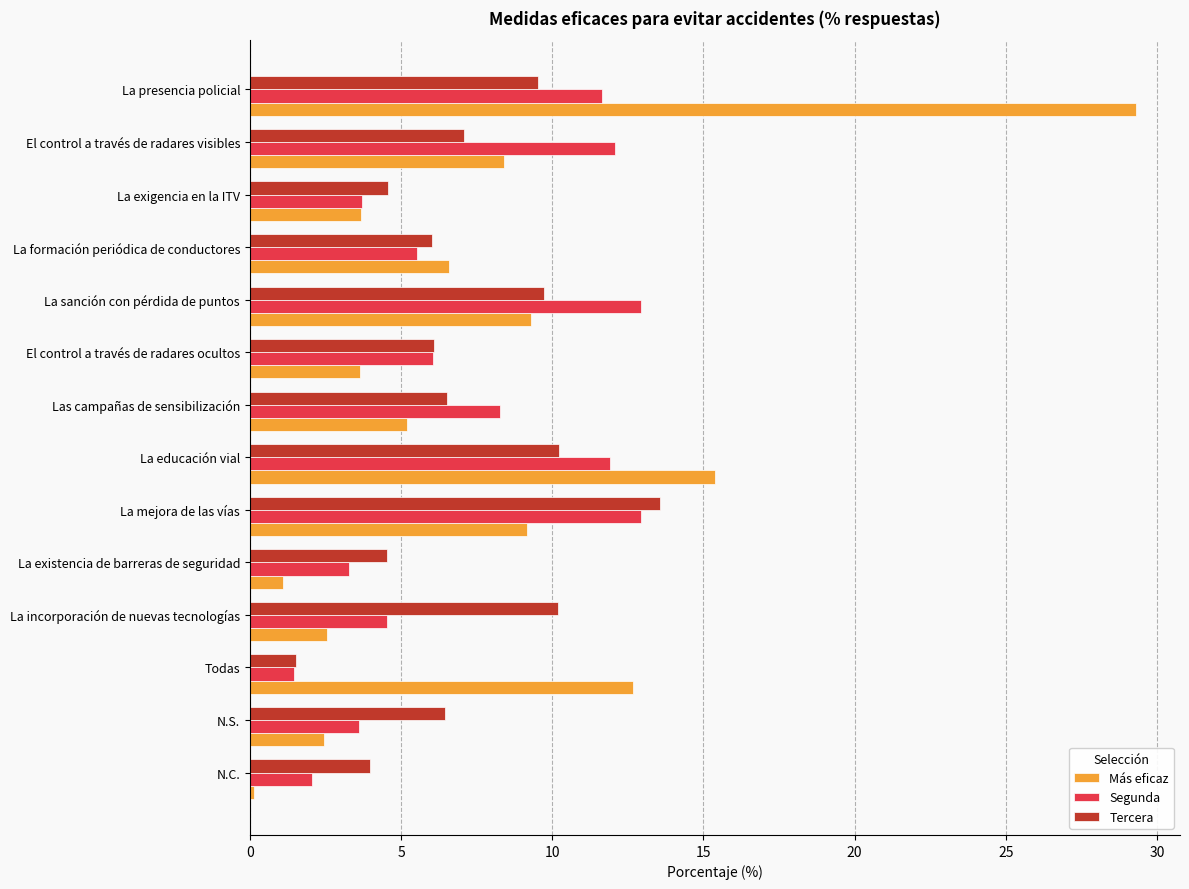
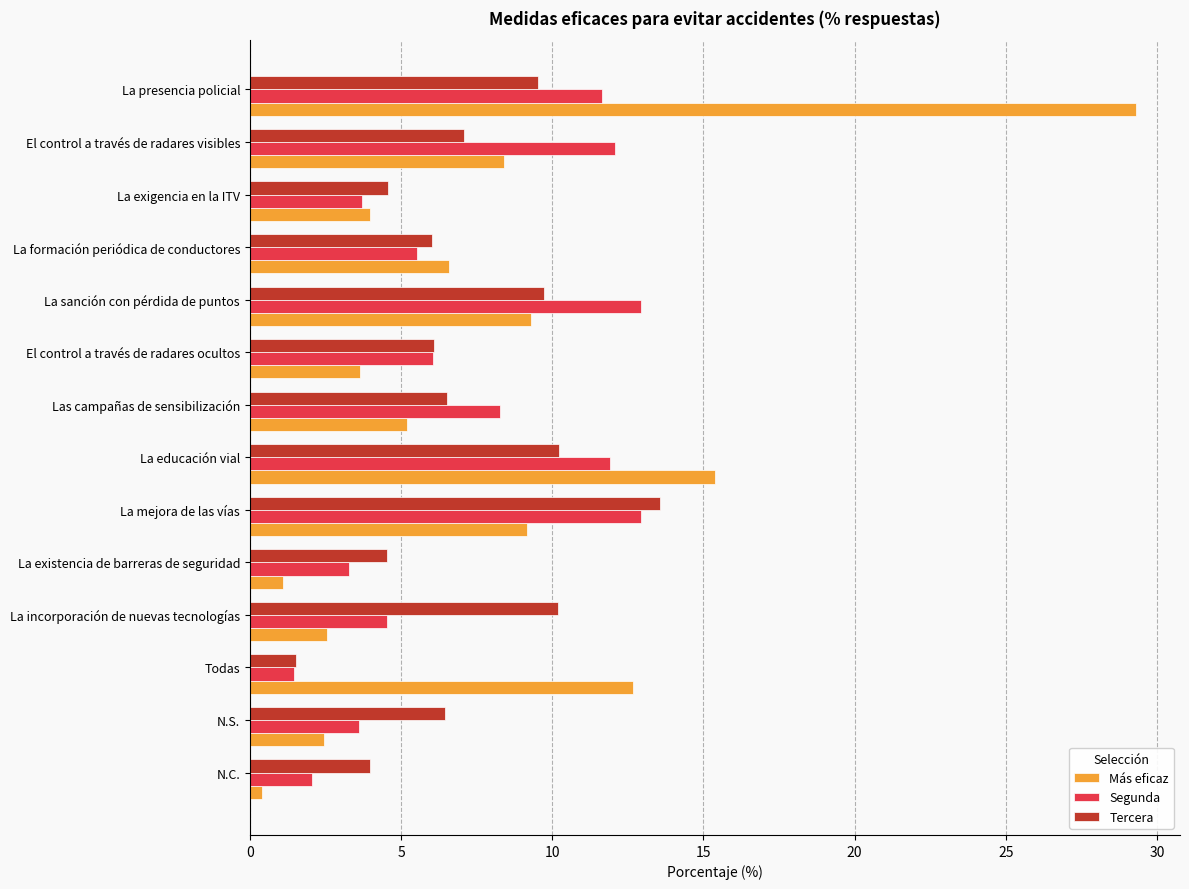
  {
    "Más eficaz": {
      "La presencia policial": 29.3,
      "El control a través de radares visibles": 8.4,
-     "La exigencia en la ITV": 3.7,
+     "La exigencia en la ITV": 4.0,
      "La formación periódica de conductores": 6.6,
      "La sanción con pérdida de puntos": 9.3,
      "El control a través de radares ocultos": 3.6,
      "Las campañas de sensibilización": 5.2,
      "La educación vial": 15.4,
      "La mejora de las vías": 9.2,
      "La existencia de barreras de seguridad": 1.1,
      "La incorporación de nuevas tecnologías": 2.6,
      "Todas": 12.7,
      "N.S.": 2.5,
-     "N.C.": 0.1
+     "N.C.": 0.4
    }
  }
